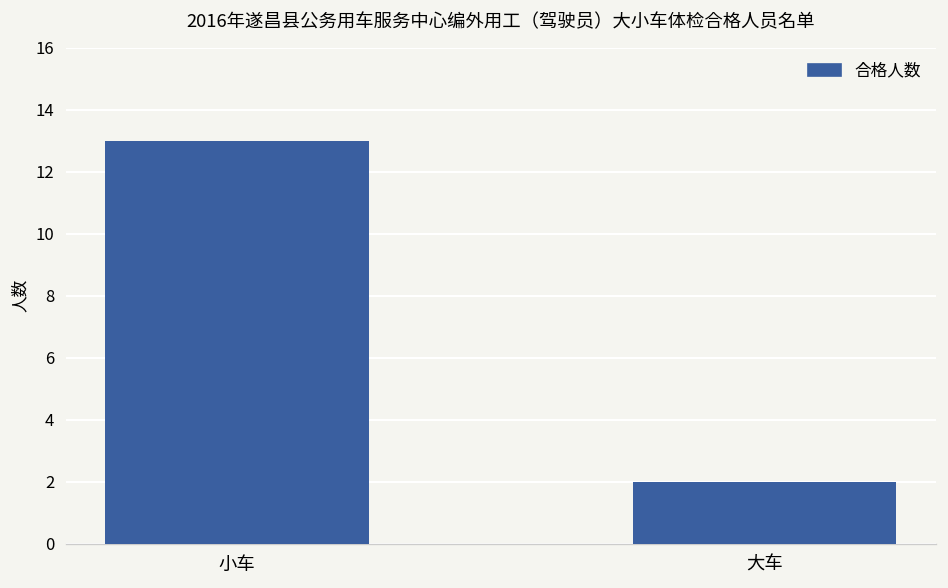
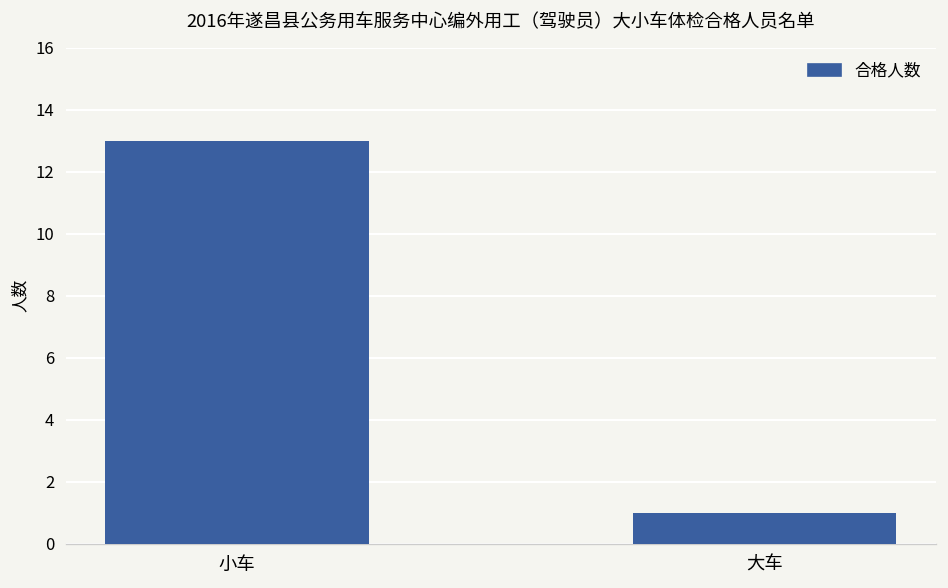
  {
    "小车": 13,
-   "大车": 2
+   "大车": 1
  }
